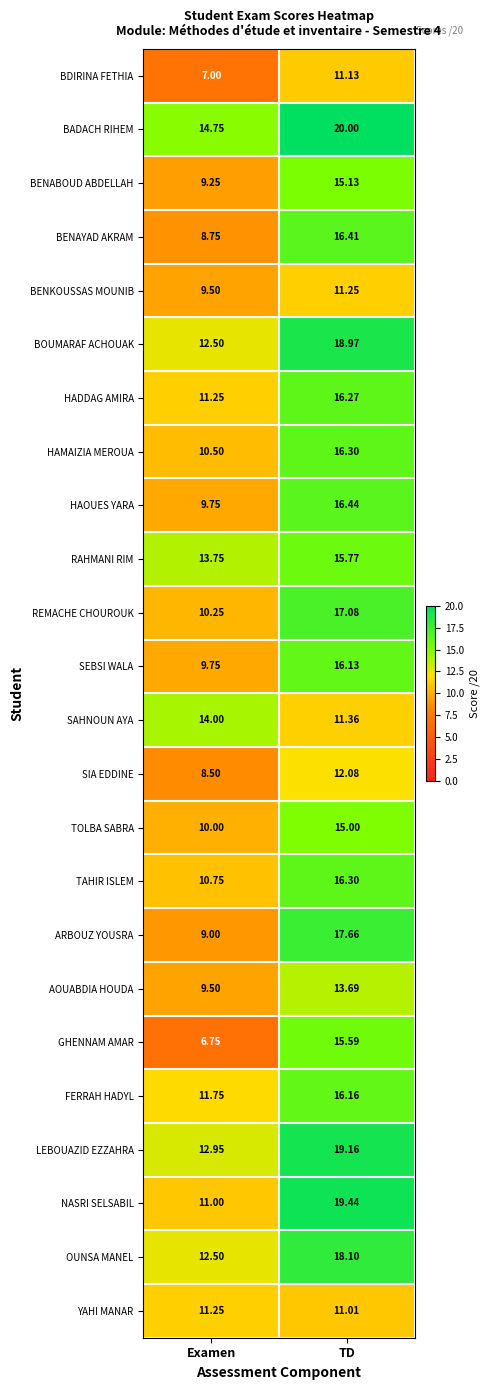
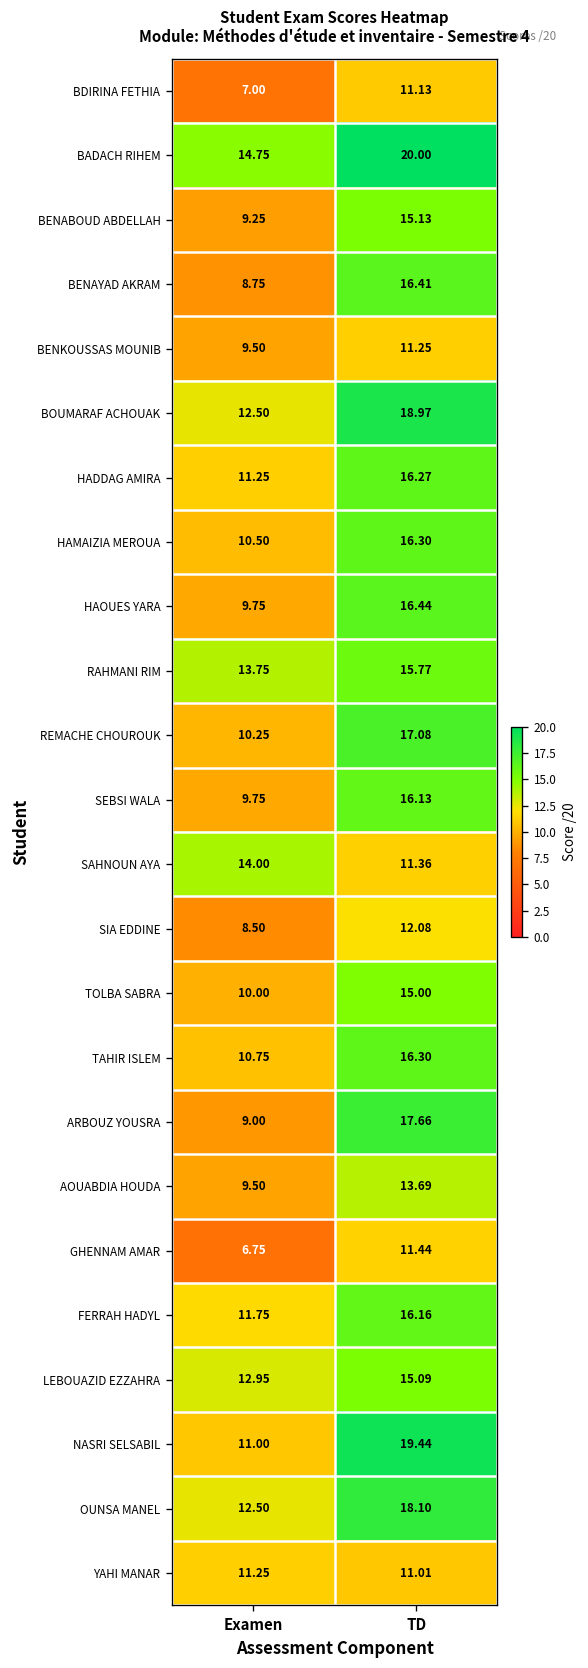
  {
    "BDIRINA FETHIA": {
      "Examen": 7.00,
      "TD": 11.13
    },
    "BADACH RIHEM": {
      "Examen": 14.75,
      "TD": 20.00
    },
    "BENABOUD ABDELLAH": {
      "Examen": 9.25,
      "TD": 15.13
    },
    "BENAYAD AKRAM": {
      "Examen": 8.75,
      "TD": 16.41
    },
    "BENKOUSSAS MOUNIB": {
      "Examen": 9.50,
      "TD": 11.25
    },
    "BOUMARAF ACHOUAK": {
      "Examen": 12.50,
      "TD": 18.97
    },
    "HADDAG AMIRA": {
      "Examen": 11.25,
      "TD": 16.27
    },
    "HAMAIZIA MEROUA": {
      "Examen": 10.50,
      "TD": 16.30
    },
    "HAOUES YARA": {
      "Examen": 9.75,
      "TD": 16.44
    },
    "RAHMANI RIM": {
      "Examen": 13.75,
      "TD": 15.77
    },
    "REMACHE CHOUROUK": {
      "Examen": 10.25,
      "TD": 17.08
    },
    "SEBSI WALA": {
      "Examen": 9.75,
      "TD": 16.13
    },
    "SAHNOUN AYA": {
      "Examen": 14.00,
      "TD": 11.36
    },
    "SIA EDDINE": {
      "Examen": 8.50,
      "TD": 12.08
    },
    "TOLBA SABRA": {
      "Examen": 10.00,
      "TD": 15.00
    },
    "TAHIR ISLEM": {
      "Examen": 10.75,
      "TD": 16.30
    },
    "ARBOUZ YOUSRA": {
      "Examen": 9.00,
      "TD": 17.66
    },
    "AOUABDIA HOUDA": {
      "Examen": 9.50,
      "TD": 13.69
    },
    "GHENNAM AMAR": {
      "Examen": 6.75,
-     "TD": 15.59
+     "TD": 11.44
    },
    "FERRAH HADYL": {
      "Examen": 11.75,
      "TD": 16.16
    },
    "LEBOUAZID EZZAHRA": {
      "Examen": 12.95,
-     "TD": 19.16
+     "TD": 15.09
    },
    "NASRI SELSABIL": {
      "Examen": 11.00,
      "TD": 19.44
    },
    "OUNSA MANEL": {
      "Examen": 12.50,
      "TD": 18.10
    },
    "YAHI MANAR": {
      "Examen": 11.25,
      "TD": 11.01
    }
  }
